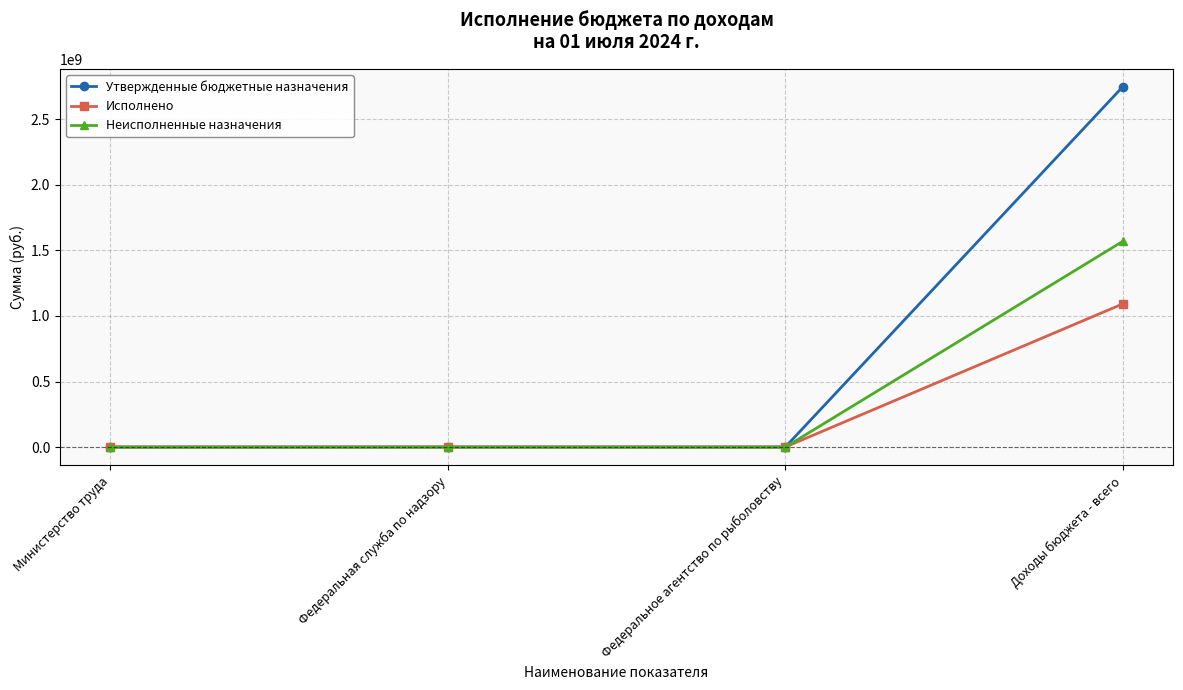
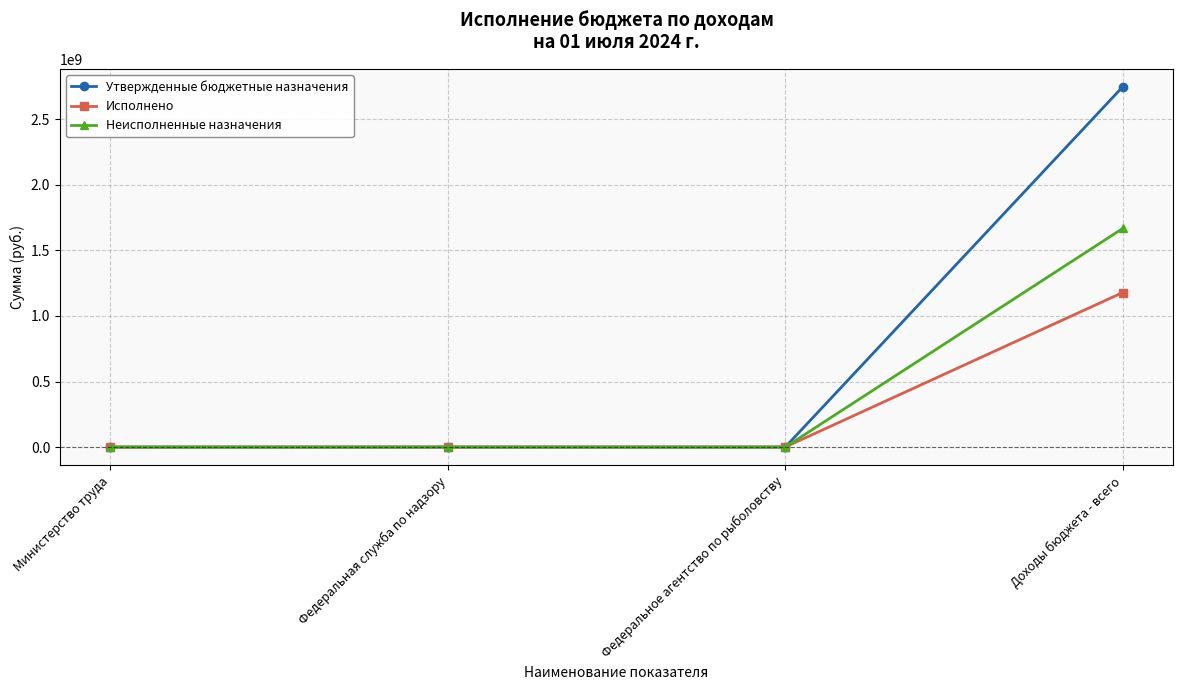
  {
    "Утвержденные бюджетные назначения": {
      "Доходы бюджета - всего": 2750000000
    },
    "Исполнено": {
-     "Доходы бюджета - всего": 1090000000
+     "Доходы бюджета - всего": 1180000000
    },
    "Неисполненные назначения": {
-     "Доходы бюджета - всего": 1570000000
+     "Доходы бюджета - всего": 1670000000
    }
  }
